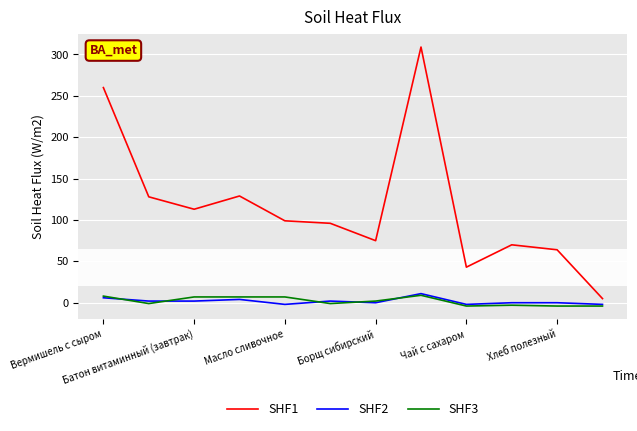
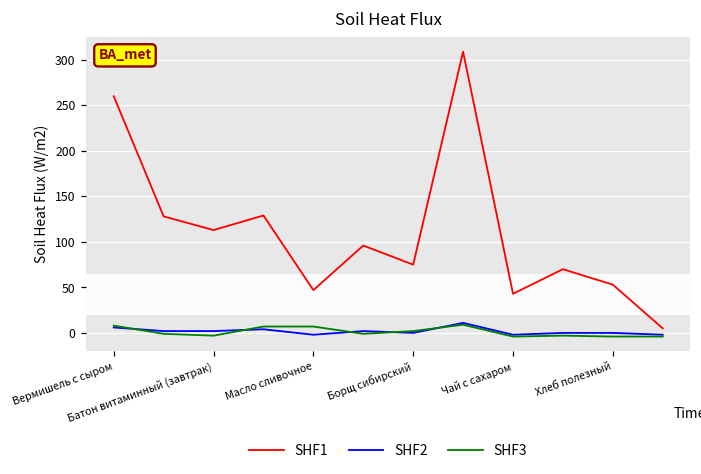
  {
    "SHF1": {
      "Вермишель с сыром": 260,
      "Батон витаминный (завтрак)": 110,
-     "Масло сливочное": 100,
+     "Масло сливочное": 50,
      "Борщ сибирский": 80,
      "Чай с сахаром": 40,
-     "Хлеб полезный": 60
+     "Хлеб полезный": 50
    },
    "SHF2": {
      "Батон витаминный (завтрак)": 0,
      "Масло сливочное": 0,
      "Хлеб полезный": 0
    },
    "SHF3": {
-     "Батон витаминный (завтрак)": 10,
+     "Батон витаминный (завтрак)": 0,
      "Масло сливочное": 10,
      "Хлеб полезный": 0
    }
  }
